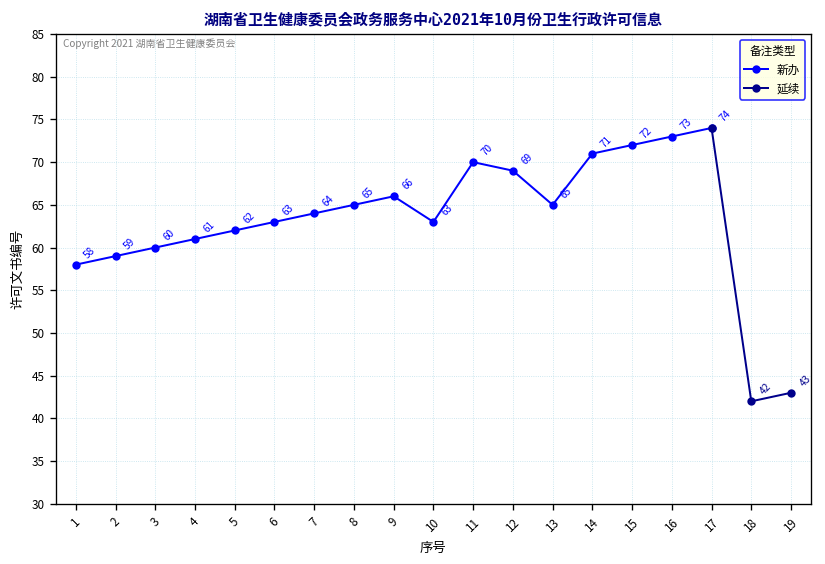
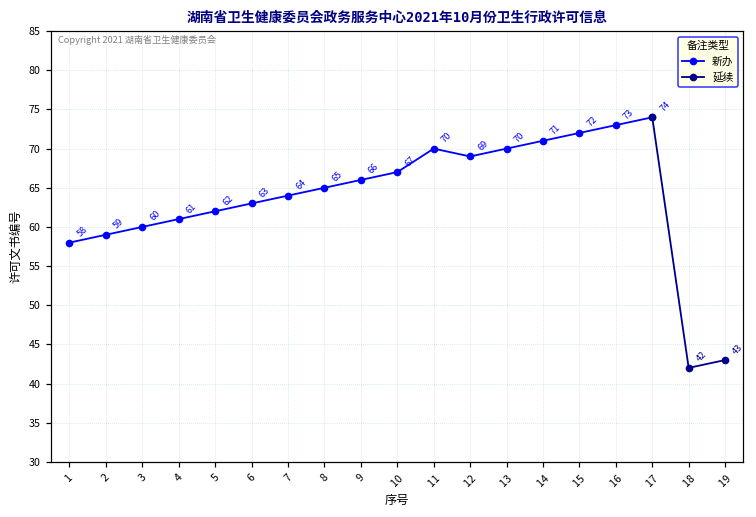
  {
    "新办": {
      "1": 58,
      "2": 59,
      "3": 60,
      "4": 61,
      "5": 62,
      "6": 63,
      "7": 64,
      "8": 65,
      "9": 66,
-     "10": 63,
+     "10": 67,
      "11": 70,
      "12": 69,
-     "13": 65,
+     "13": 70,
      "14": 71,
      "15": 72,
      "16": 73
    },
    "延续": {
      "18": 42,
      "19": 43
    }
  }
